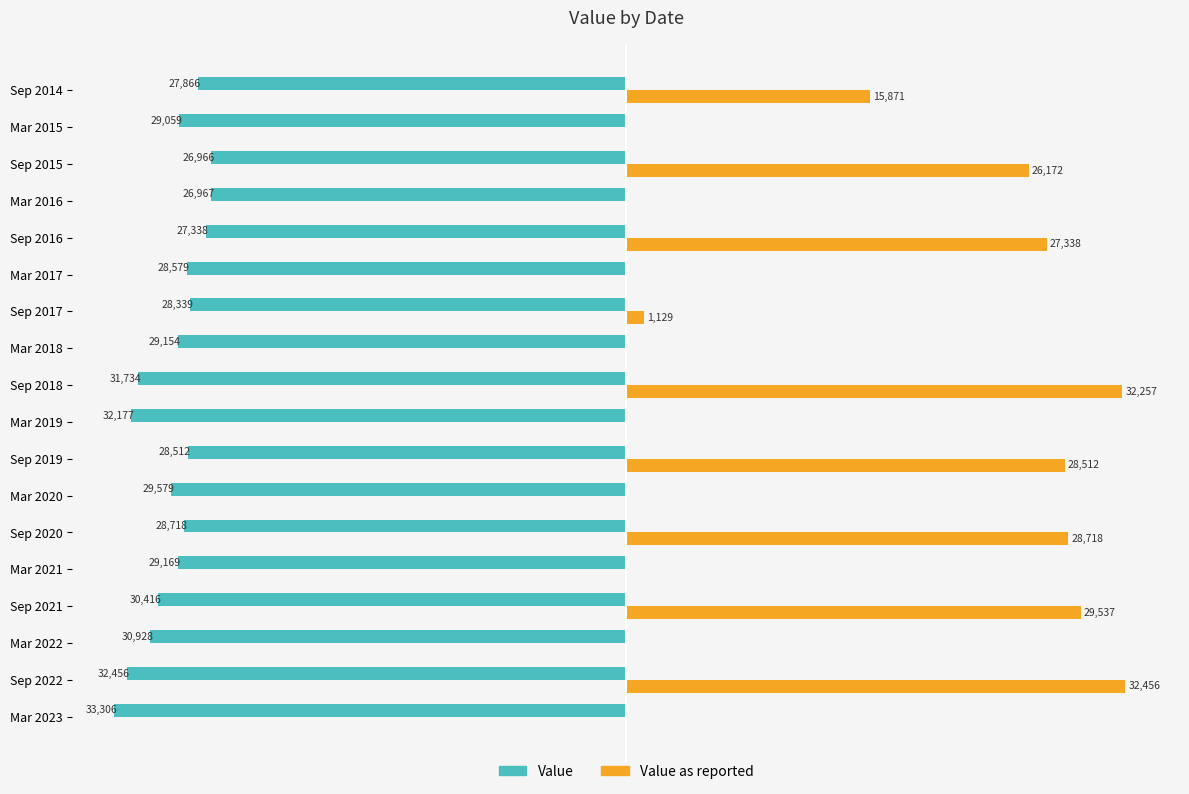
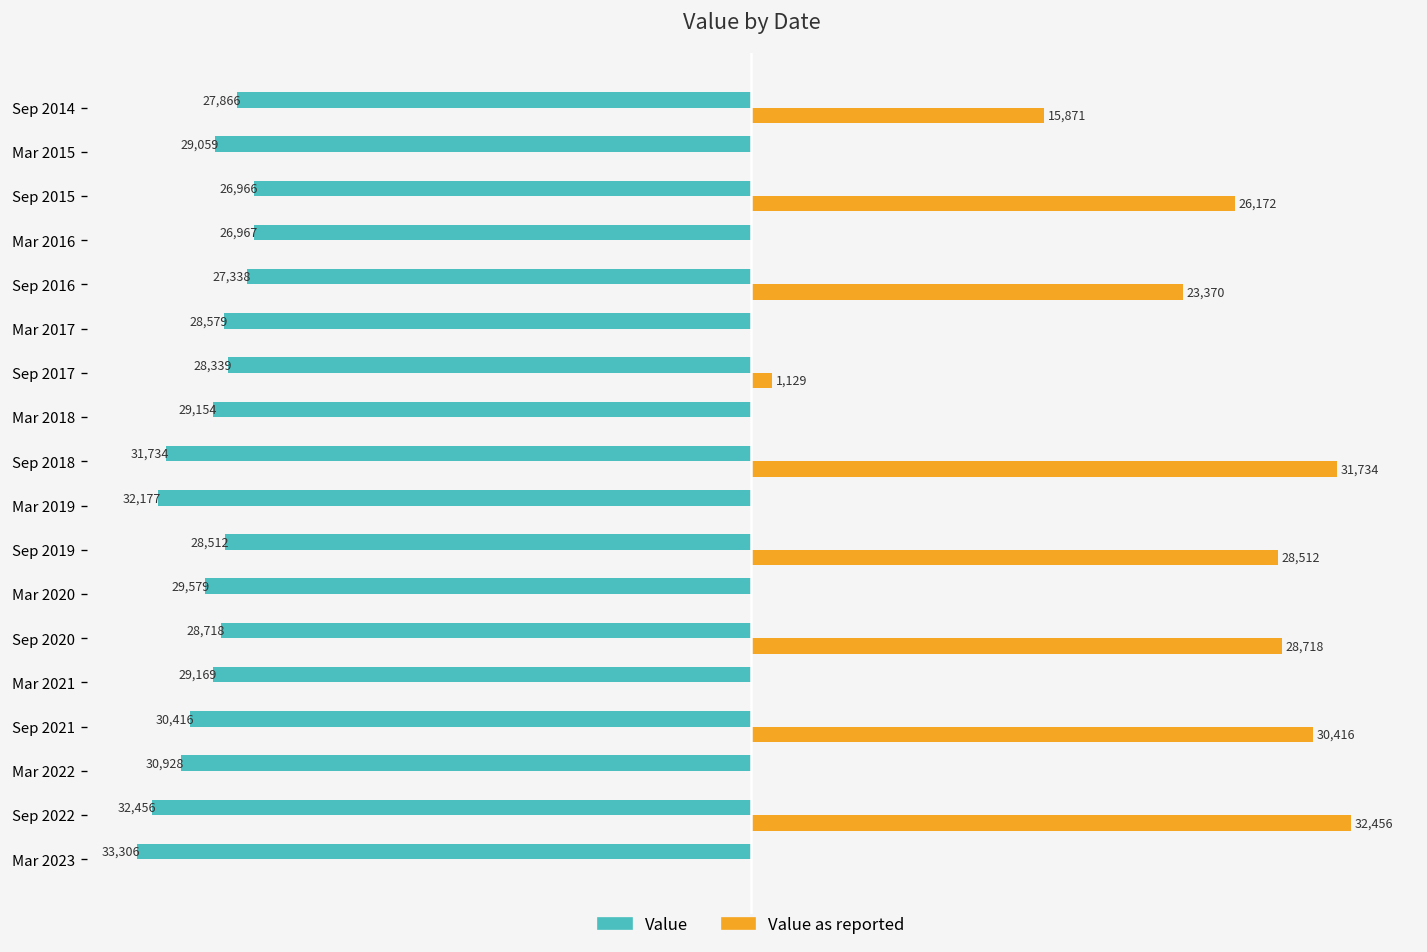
  {
    "Value as reported": {
      "Sep 2014": "15,871",
      "Sep 2015": "26,172",
-     "Sep 2016": "27,338",
+     "Sep 2016": "23,370",
      "Sep 2017": "1,129",
-     "Sep 2018": "32,257",
+     "Sep 2018": "31,734",
      "Sep 2019": "28,512",
      "Sep 2020": "28,718",
-     "Sep 2021": "29,537",
+     "Sep 2021": "30,416",
      "Sep 2022": "32,456"
    }
  }
